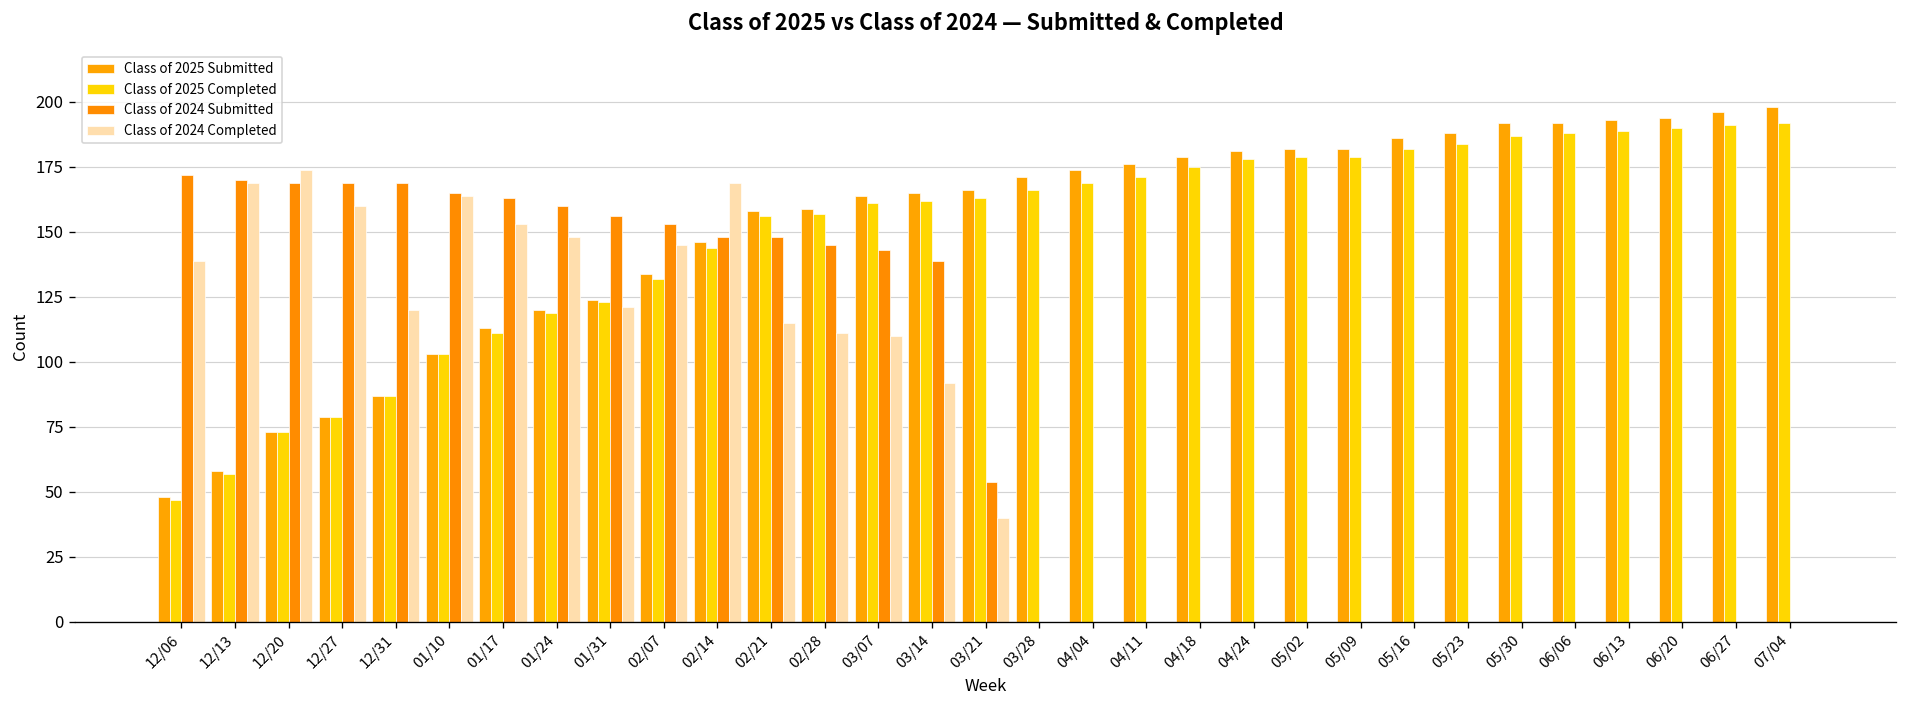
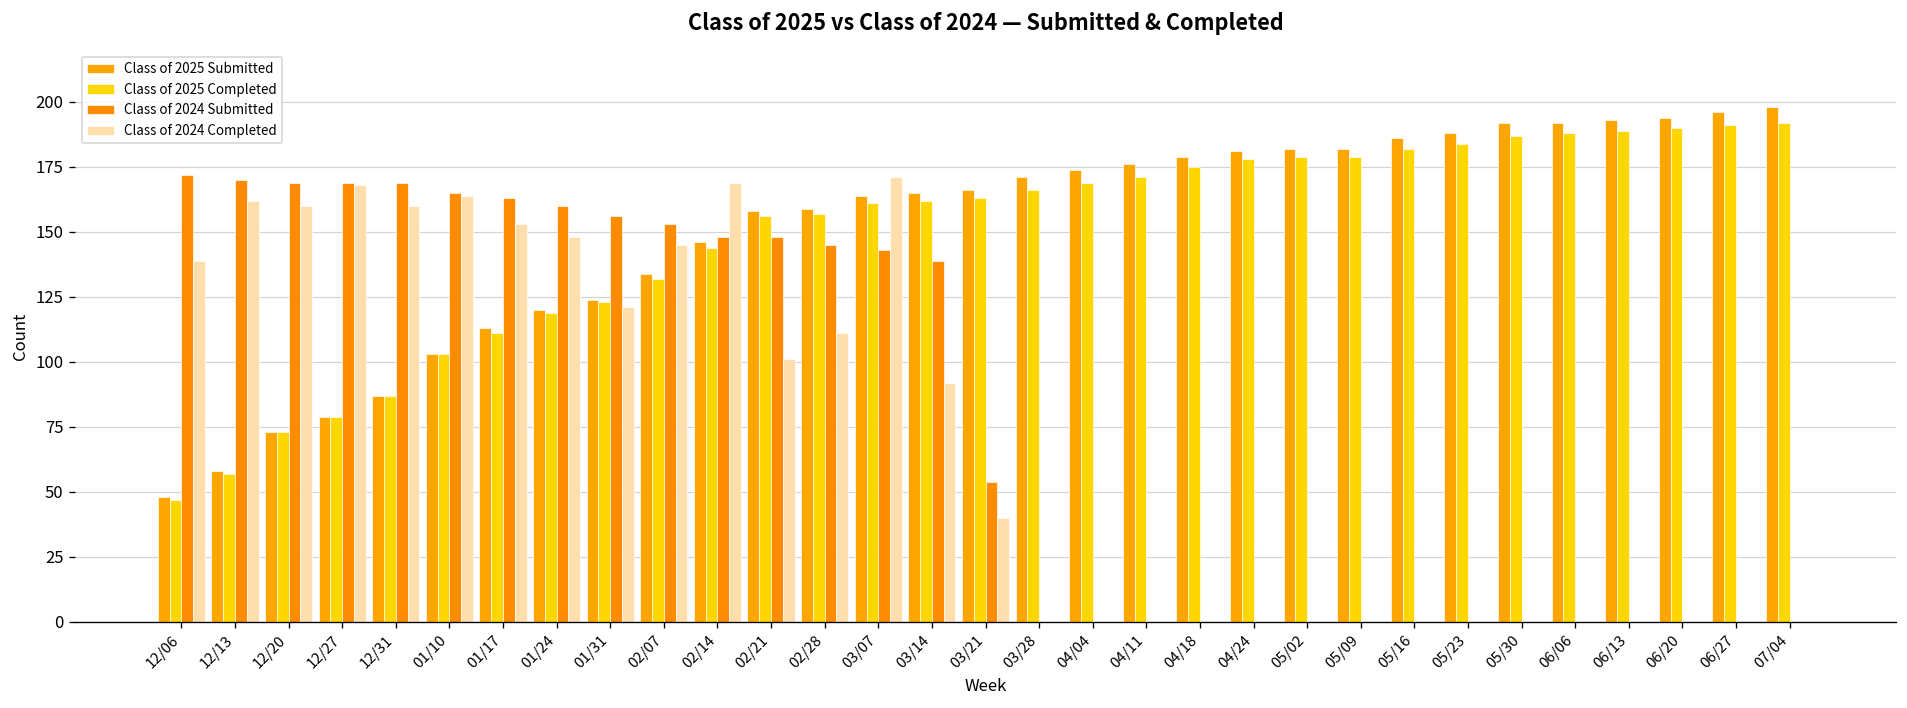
  {
    "Class of 2024 Completed": {
      "12/06": 139,
-     "12/13": 169,
-     "12/20": 174,
-     "12/27": 160,
-     "12/31": 120,
+     "12/13": 162,
+     "12/20": 160,
+     "12/27": 168,
+     "12/31": 160,
      "01/10": 164,
      "01/17": 153,
      "01/24": 148,
      "01/31": 121,
      "02/07": 145,
      "02/14": 169,
-     "02/21": 115,
+     "02/21": 101,
      "02/28": 111,
-     "03/07": 110,
+     "03/07": 171,
      "03/14": 92,
      "03/21": 40,
      "03/28": 0,
      "04/04": 0,
      "04/11": 0,
      "04/18": 0,
      "04/24": 0,
      "05/02": 0,
      "05/09": 0,
      "05/16": 0,
      "05/23": 0,
      "05/30": 0,
      "06/06": 0,
      "06/13": 0,
      "06/20": 0,
      "06/27": 0,
      "07/04": 0
    }
  }
